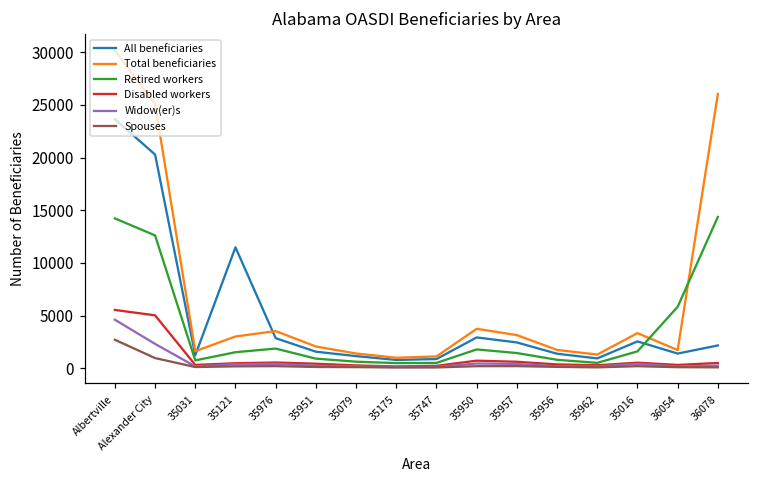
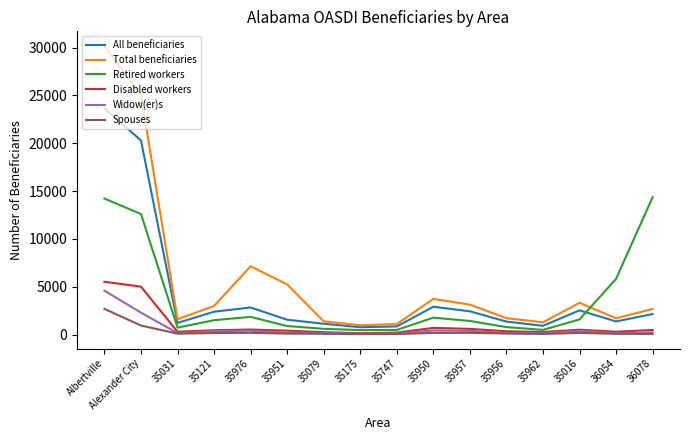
  {
    "All beneficiaries": {
      "Alexander City": 20000,
      "35031": 1000,
-     "35121": 11000,
+     "35121": 2000,
      "35976": 3000,
      "35951": 2000,
      "35950": 3000,
      "35957": 2000,
      "35956": 1000,
      "35962": 1000,
      "35016": 3000,
      "36054": 1000,
      "36078": 2000
    },
    "Total beneficiaries": {
      "35031": 2000,
      "35121": 3000,
-     "35976": 4000,
-     "35951": 2000,
+     "35976": 7000,
+     "35951": 5000,
      "35950": 4000,
      "35957": 3000,
      "35956": 2000,
      "35962": 1000,
      "35016": 3000,
      "36054": 2000,
-     "36078": 26000
+     "36078": 3000
    },
    "Retired workers": {
      "Albertville": 14000,
      "Alexander City": 13000,
      "35031": 1000,
      "35121": 2000,
      "35976": 2000,
      "35951": 1000,
      "35079": 1000,
      "35175": 0,
      "35747": 1000,
      "35950": 2000,
      "35957": 1000,
      "35956": 1000,
      "35016": 2000,
      "36054": 6000,
      "36078": 14000
    },
    "Disabled workers": {
      "Albertville": 6000,
      "Alexander City": 5000,
      "35950": 1000
    },
    "Widow(er)s": {
      "Albertville": 5000,
      "Alexander City": 2000
    },
    "Spouses": {
      "Albertville": 3000,
      "Alexander City": 1000
    }
  }
